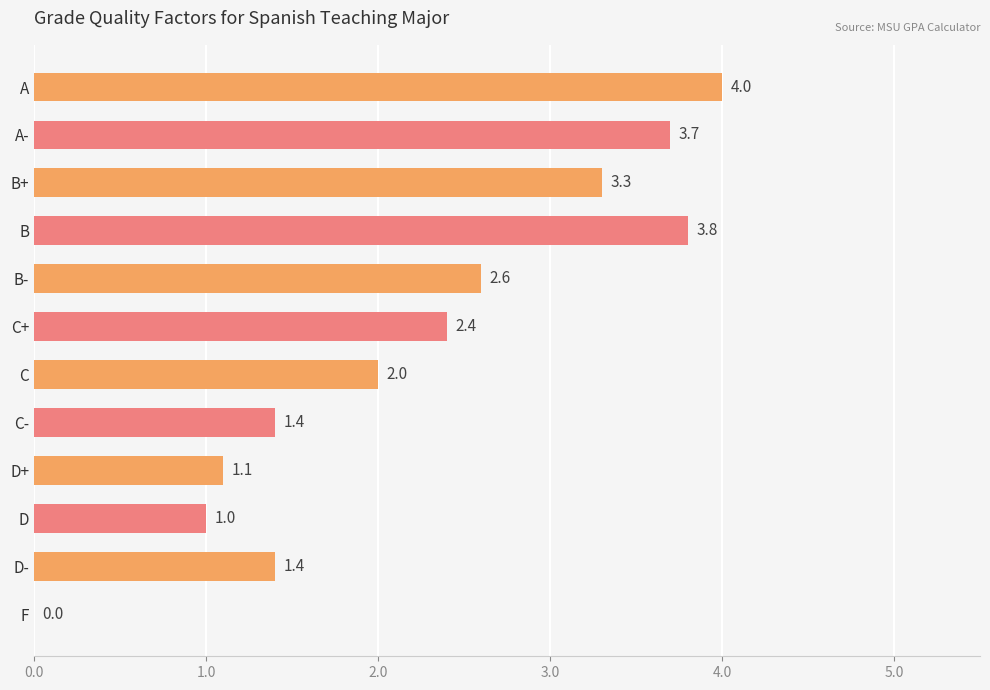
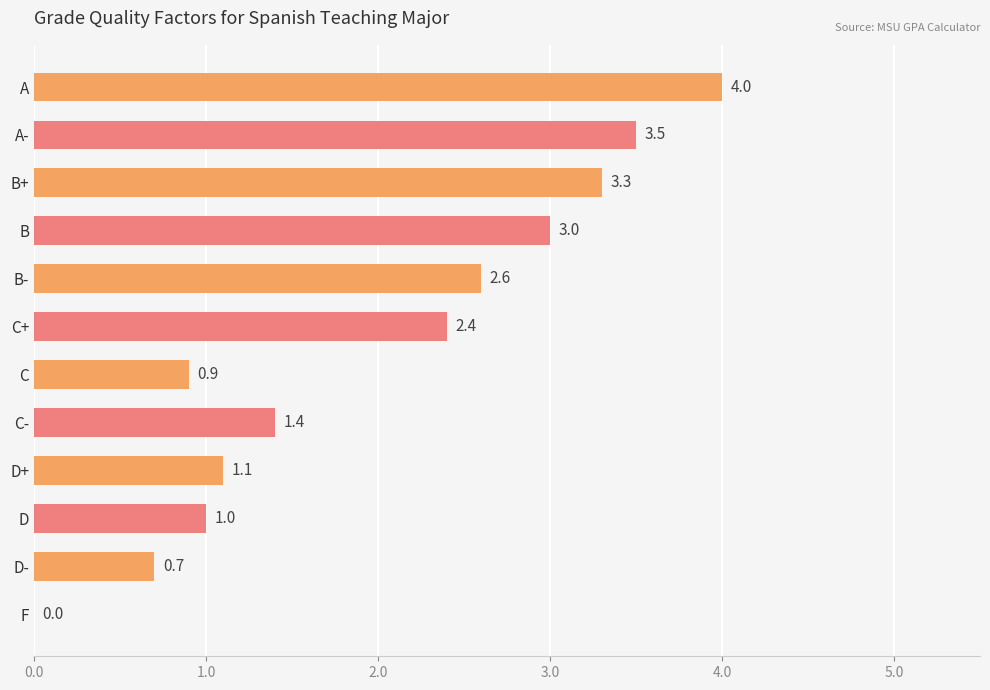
  {
    "A": 4.0,
-   "A-": 3.7,
+   "A-": 3.5,
    "B+": 3.3,
-   "B": 3.8,
+   "B": 3.0,
    "B-": 2.6,
    "C+": 2.4,
-   "C": 2.0,
+   "C": 0.9,
    "C-": 1.4,
    "D+": 1.1,
    "D": 1.0,
-   "D-": 1.4,
+   "D-": 0.7,
    "F": 0.0
  }
